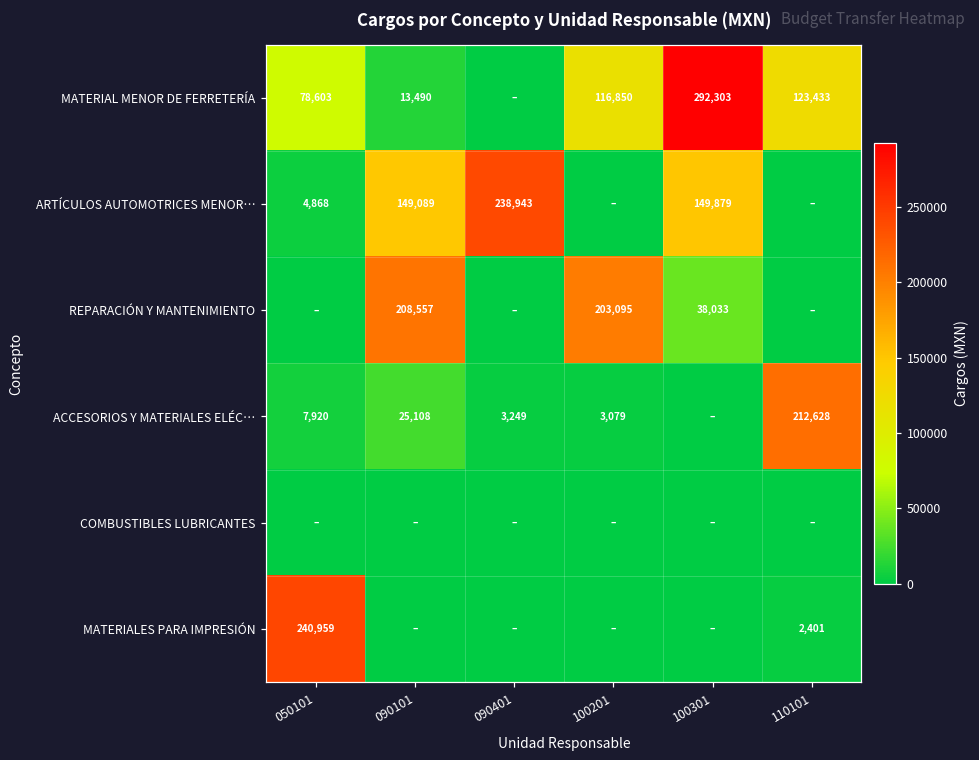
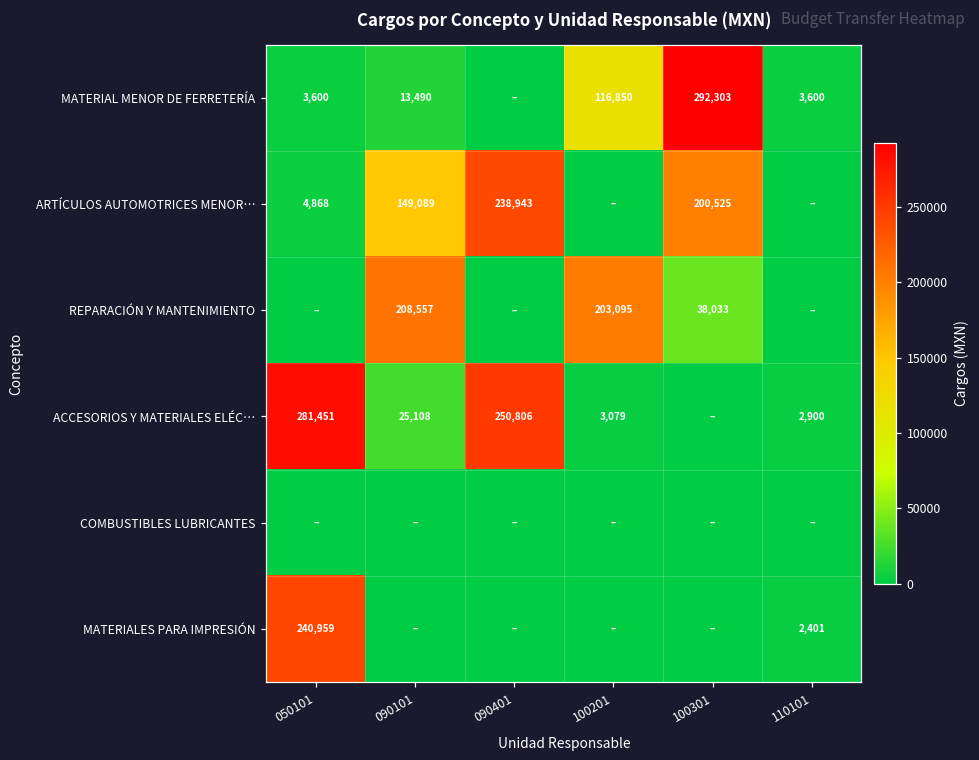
  {
    "MATERIAL MENOR DE FERRETERÍA": {
-     "050101": "78,603",
+     "050101": "3,600",
      "090101": "13,490",
      "100201": "116,850",
      "100301": "292,303",
-     "110101": "123,433"
+     "110101": "3,600"
    },
    "ARTÍCULOS AUTOMOTRICES MENOR…": {
      "050101": "4,868",
      "090101": "149,089",
      "090401": "238,943",
-     "100301": "149,879"
+     "100301": "200,525"
    },
    "REPARACIÓN Y MANTENIMIENTO": {
      "090101": "208,557",
      "100201": "203,095",
      "100301": "38,033"
    },
    "ACCESORIOS Y MATERIALES ELÉC…": {
-     "050101": "7,920",
+     "050101": "281,451",
      "090101": "25,108",
-     "090401": "3,249",
+     "090401": "250,806",
      "100201": "3,079",
-     "110101": "212,628"
+     "110101": "2,900"
    },
    "MATERIALES PARA IMPRESIÓN": {
      "050101": "240,959",
      "110101": "2,401"
    }
  }
